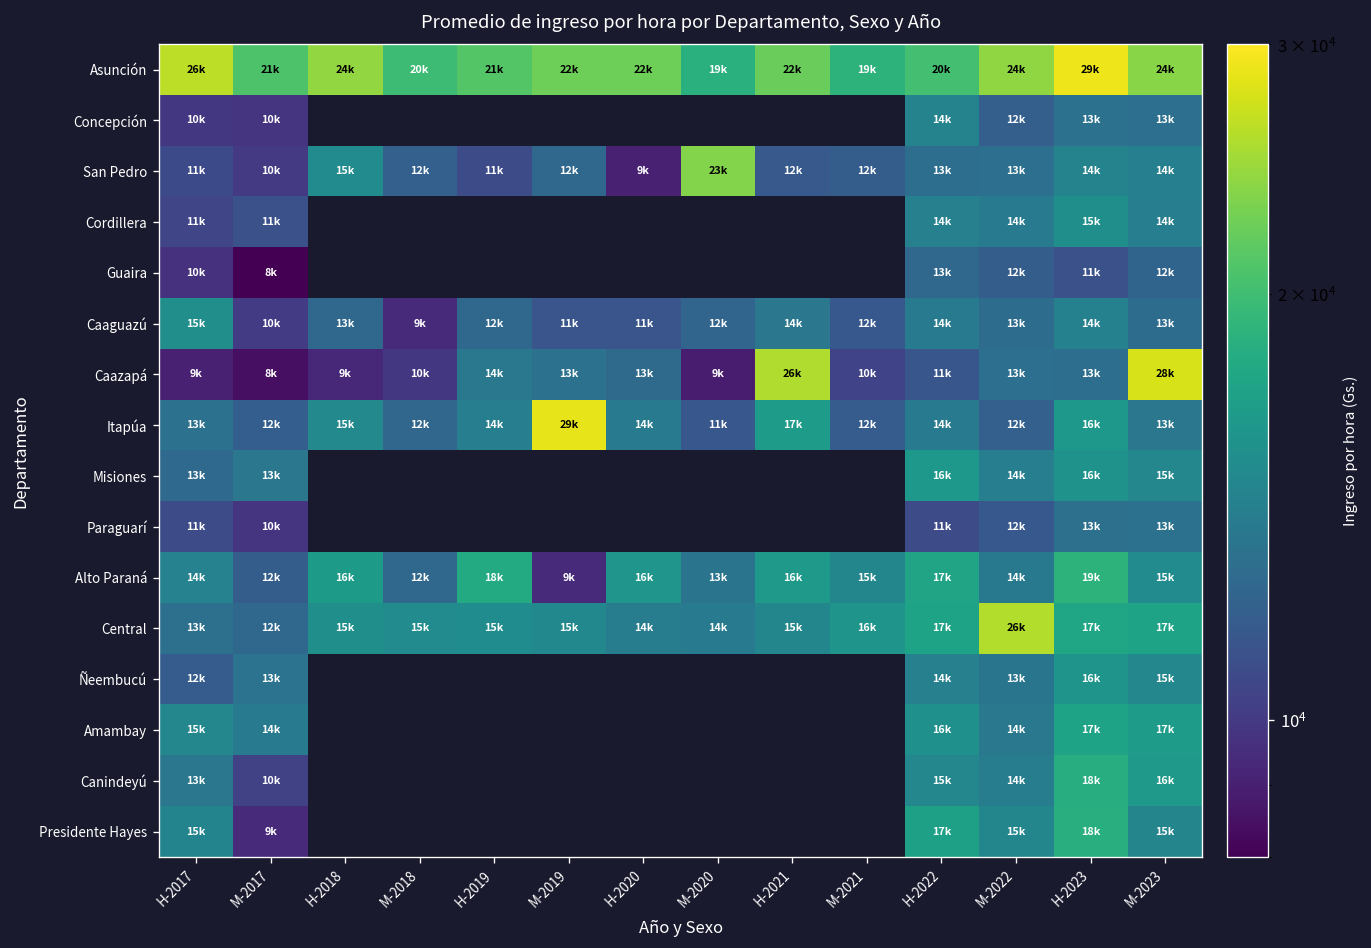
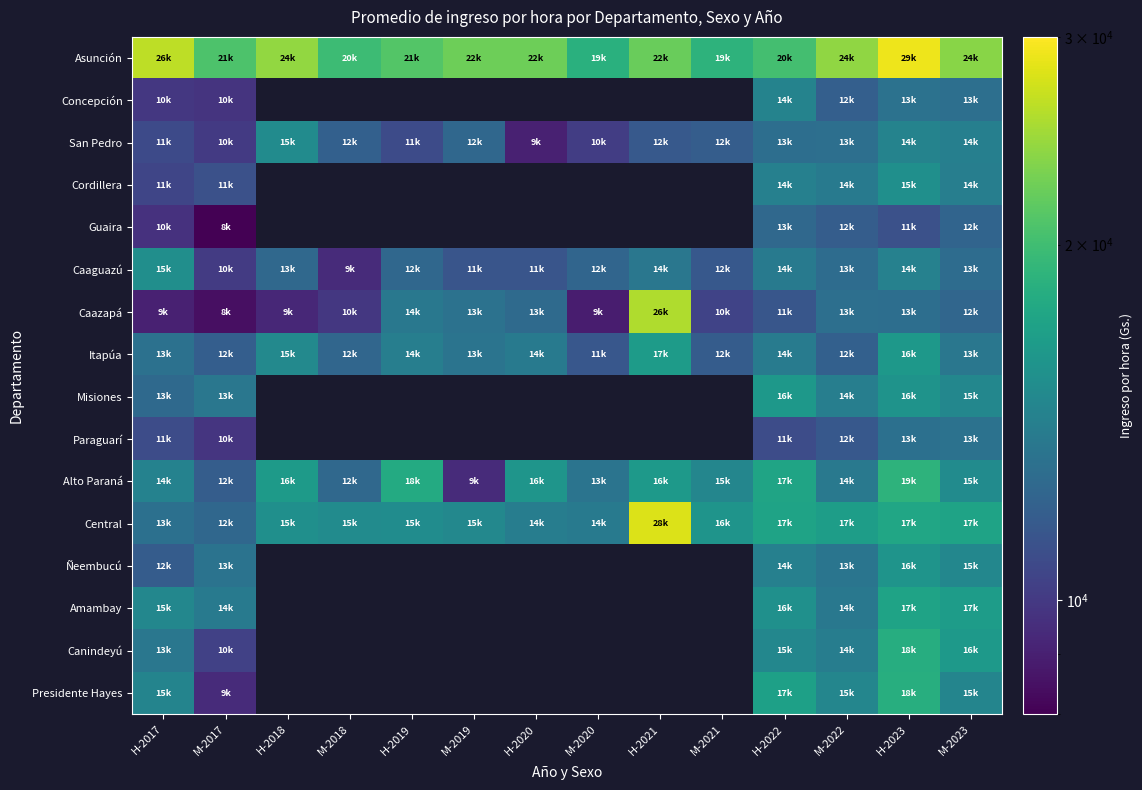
  {
    "Asunción": {
      "H-2017": "26k",
      "M-2017": "21k",
      "H-2018": "24k",
      "M-2018": "20k",
      "H-2019": "21k",
      "M-2019": "22k",
      "H-2020": "22k",
      "M-2020": "19k",
      "H-2021": "22k",
      "M-2021": "19k",
      "H-2022": "20k",
      "M-2022": "24k",
      "H-2023": "29k",
      "M-2023": "24k"
    },
    "Concepción": {
      "H-2017": "10k",
      "M-2017": "10k",
      "H-2022": "14k",
      "M-2022": "12k",
      "H-2023": "13k",
      "M-2023": "13k"
    },
    "San Pedro": {
      "H-2017": "11k",
      "M-2017": "10k",
      "H-2018": "15k",
      "M-2018": "12k",
      "H-2019": "11k",
      "M-2019": "12k",
      "H-2020": "9k",
-     "M-2020": "23k",
+     "M-2020": "10k",
      "H-2021": "12k",
      "M-2021": "12k",
      "H-2022": "13k",
      "M-2022": "13k",
      "H-2023": "14k",
      "M-2023": "14k"
    },
    "Cordillera": {
      "H-2017": "11k",
      "M-2017": "11k",
      "H-2022": "14k",
      "M-2022": "14k",
      "H-2023": "15k",
      "M-2023": "14k"
    },
    "Guaira": {
      "H-2017": "10k",
      "M-2017": "8k",
      "H-2022": "13k",
      "M-2022": "12k",
      "H-2023": "11k",
      "M-2023": "12k"
    },
    "Caaguazú": {
      "H-2017": "15k",
      "M-2017": "10k",
      "H-2018": "13k",
      "M-2018": "9k",
      "H-2019": "12k",
      "M-2019": "11k",
      "H-2020": "11k",
      "M-2020": "12k",
      "H-2021": "14k",
      "M-2021": "12k",
      "H-2022": "14k",
      "M-2022": "13k",
      "H-2023": "14k",
      "M-2023": "13k"
    },
    "Caazapá": {
      "H-2017": "9k",
      "M-2017": "8k",
      "H-2018": "9k",
      "M-2018": "10k",
      "H-2019": "14k",
      "M-2019": "13k",
      "H-2020": "13k",
      "M-2020": "9k",
      "H-2021": "26k",
      "M-2021": "10k",
      "H-2022": "11k",
      "M-2022": "13k",
      "H-2023": "13k",
-     "M-2023": "28k"
+     "M-2023": "12k"
    },
    "Itapúa": {
      "H-2017": "13k",
      "M-2017": "12k",
      "H-2018": "15k",
      "M-2018": "12k",
      "H-2019": "14k",
-     "M-2019": "29k",
+     "M-2019": "13k",
      "H-2020": "14k",
      "M-2020": "11k",
      "H-2021": "17k",
      "M-2021": "12k",
      "H-2022": "14k",
      "M-2022": "12k",
      "H-2023": "16k",
      "M-2023": "13k"
    },
    "Misiones": {
      "H-2017": "13k",
      "M-2017": "13k",
      "H-2022": "16k",
      "M-2022": "14k",
      "H-2023": "16k",
      "M-2023": "15k"
    },
    "Paraguarí": {
      "H-2017": "11k",
      "M-2017": "10k",
      "H-2022": "11k",
      "M-2022": "12k",
      "H-2023": "13k",
      "M-2023": "13k"
    },
    "Alto Paraná": {
      "H-2017": "14k",
      "M-2017": "12k",
      "H-2018": "16k",
      "M-2018": "12k",
      "H-2019": "18k",
      "M-2019": "9k",
      "H-2020": "16k",
      "M-2020": "13k",
      "H-2021": "16k",
      "M-2021": "15k",
      "H-2022": "17k",
      "M-2022": "14k",
      "H-2023": "19k",
      "M-2023": "15k"
    },
    "Central": {
      "H-2017": "13k",
      "M-2017": "12k",
      "H-2018": "15k",
      "M-2018": "15k",
      "H-2019": "15k",
      "M-2019": "15k",
      "H-2020": "14k",
      "M-2020": "14k",
-     "H-2021": "15k",
+     "H-2021": "28k",
      "M-2021": "16k",
      "H-2022": "17k",
-     "M-2022": "26k",
+     "M-2022": "17k",
      "H-2023": "17k",
      "M-2023": "17k"
    },
    "Ñeembucú": {
      "H-2017": "12k",
      "M-2017": "13k",
      "H-2022": "14k",
      "M-2022": "13k",
      "H-2023": "16k",
      "M-2023": "15k"
    },
    "Amambay": {
      "H-2017": "15k",
      "M-2017": "14k",
      "H-2022": "16k",
      "M-2022": "14k",
      "H-2023": "17k",
      "M-2023": "17k"
    },
    "Canindeyú": {
      "H-2017": "13k",
      "M-2017": "10k",
      "H-2022": "15k",
      "M-2022": "14k",
      "H-2023": "18k",
      "M-2023": "16k"
    },
    "Presidente Hayes": {
      "H-2017": "15k",
      "M-2017": "9k",
      "H-2022": "17k",
      "M-2022": "15k",
      "H-2023": "18k",
      "M-2023": "15k"
    }
  }
